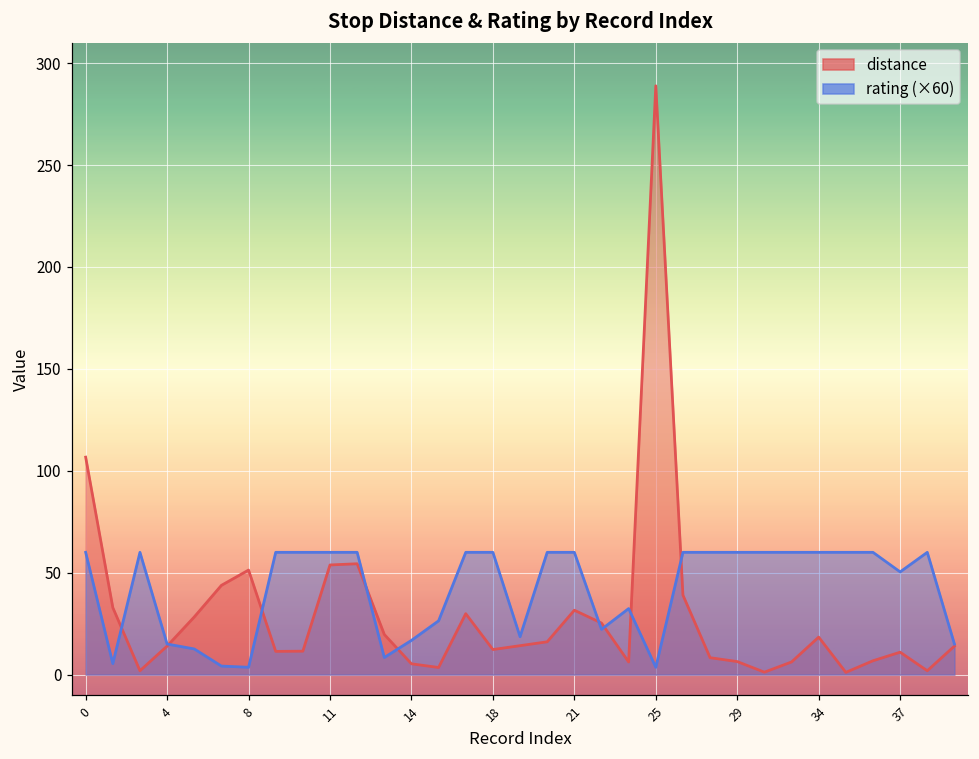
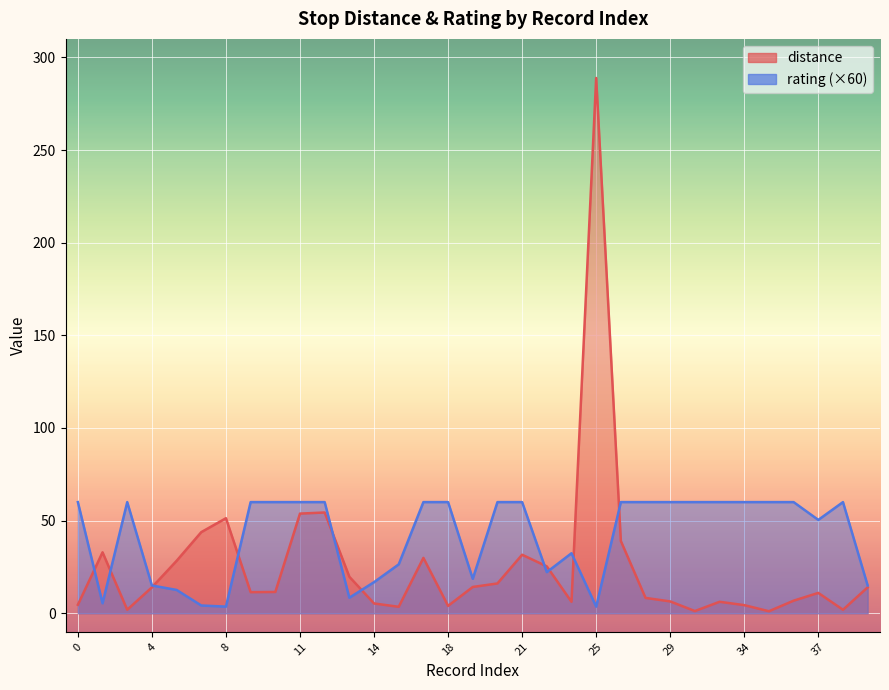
  {
    "distance": {
-     "0": 107,
-     "18": 12,
+     "0": 5,
+     "18": 4,
      "21": 32,
-     "34": 18,
+     "34": 4,
      "37": 11
    },
    "rating (×60)": {
      "0": 60,
      "18": 60,
      "21": 60,
      "34": 60,
      "37": 50
    }
  }
